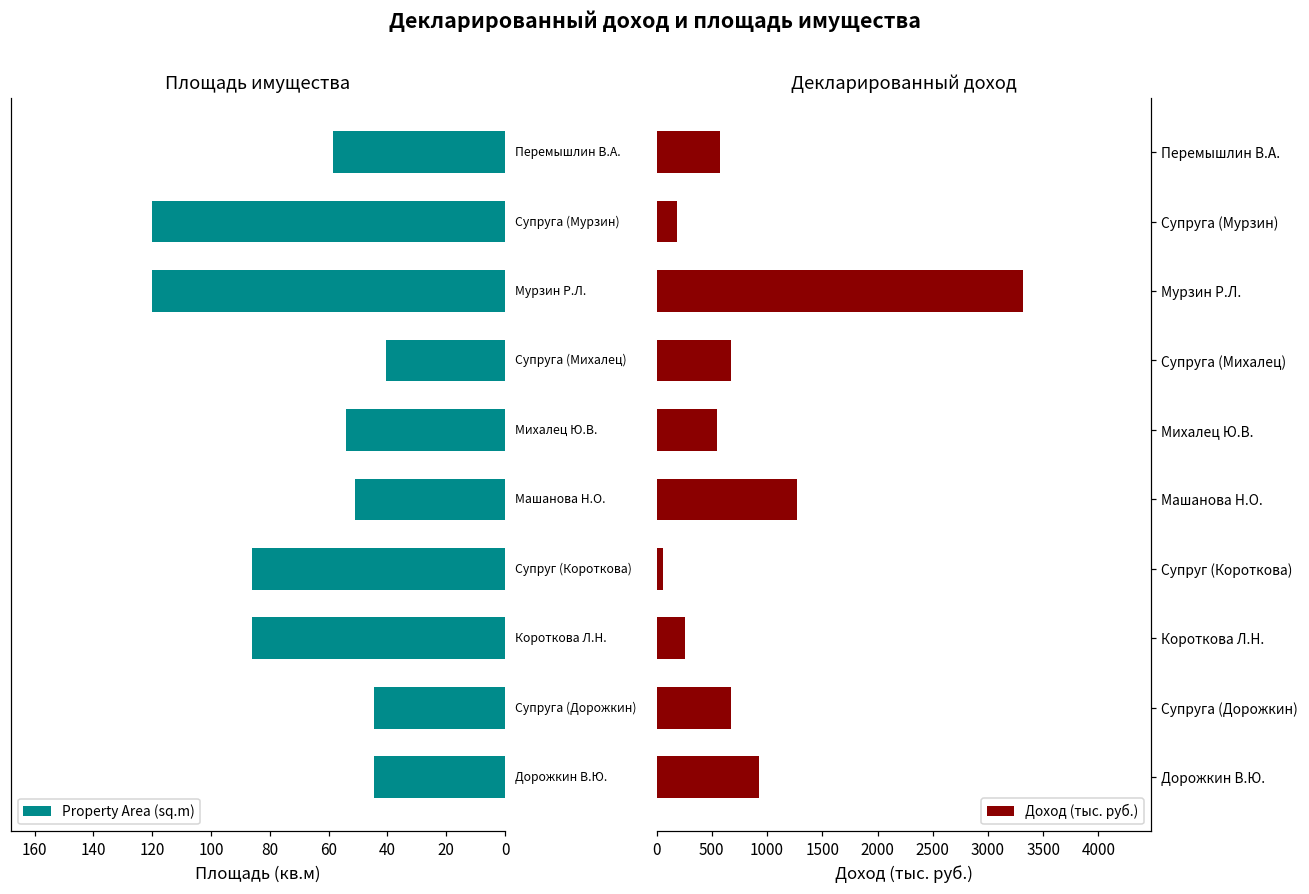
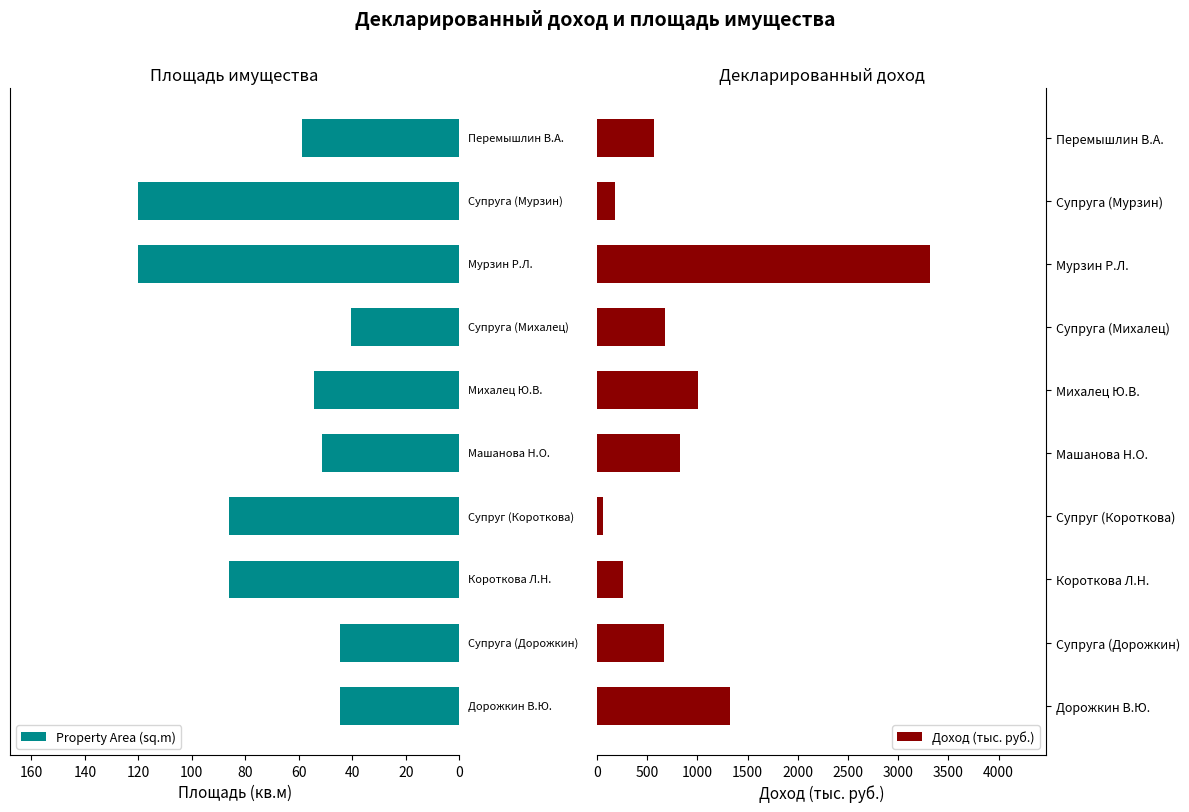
  {
    "Декларированный доход": {
      "Перемышлин В.А.": 570,
      "Супруга (Мурзин)": 180,
      "Мурзин Р.Л.": 3310,
      "Супруга (Михалец)": 680,
-     "Михалец Ю.В.": 550,
-     "Машанова Н.О.": 1270,
+     "Михалец Ю.В.": 1000,
+     "Машанова Н.О.": 830,
      "Супруг (Короткова)": 60,
      "Короткова Л.Н.": 260,
      "Супруга (Дорожкин)": 670,
-     "Дорожкин В.Ю.": 930
+     "Дорожкин В.Ю.": 1320
    }
  }
